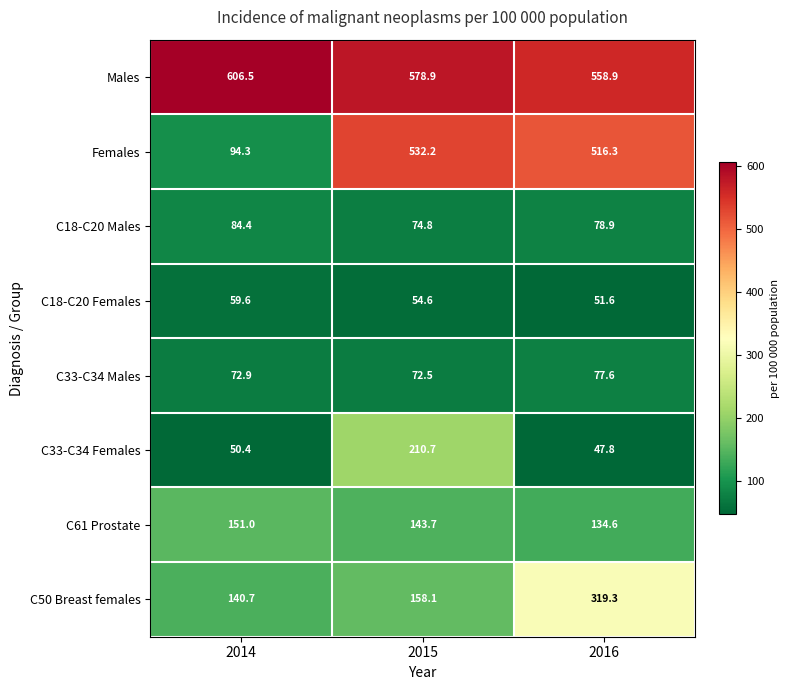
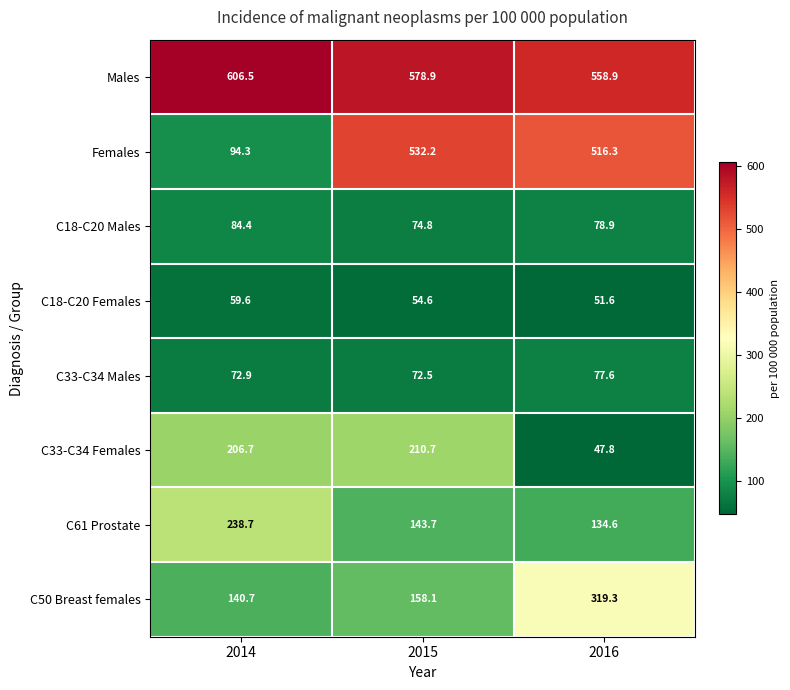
  {
    "Males": {
      "2014": 606.5,
      "2015": 578.9,
      "2016": 558.9
    },
    "Females": {
      "2014": 94.3,
      "2015": 532.2,
      "2016": 516.3
    },
    "C18-C20 Males": {
      "2014": 84.4,
      "2015": 74.8,
      "2016": 78.9
    },
    "C18-C20 Females": {
      "2014": 59.6,
      "2015": 54.6,
      "2016": 51.6
    },
    "C33-C34 Males": {
      "2014": 72.9,
      "2015": 72.5,
      "2016": 77.6
    },
    "C33-C34 Females": {
-     "2014": 50.4,
+     "2014": 206.7,
      "2015": 210.7,
      "2016": 47.8
    },
    "C61 Prostate": {
-     "2014": 151.0,
+     "2014": 238.7,
      "2015": 143.7,
      "2016": 134.6
    },
    "C50 Breast females": {
      "2014": 140.7,
      "2015": 158.1,
      "2016": 319.3
    }
  }
